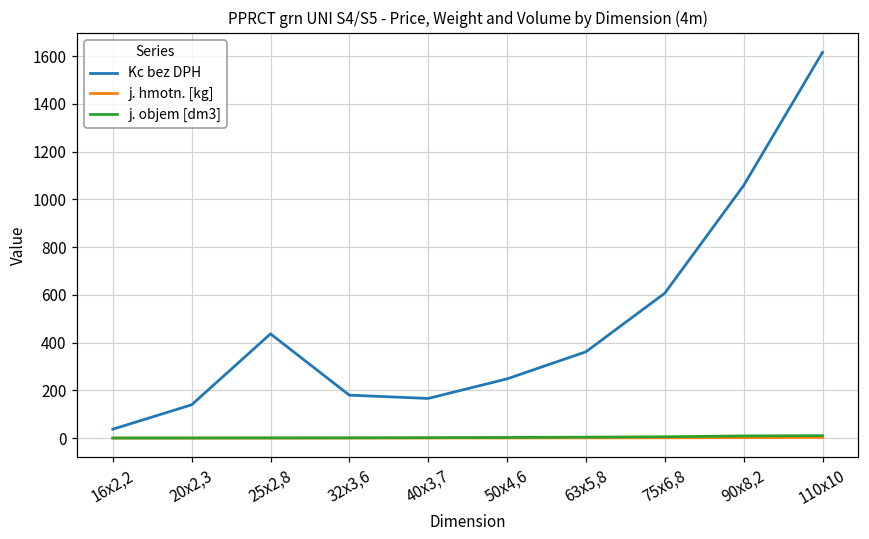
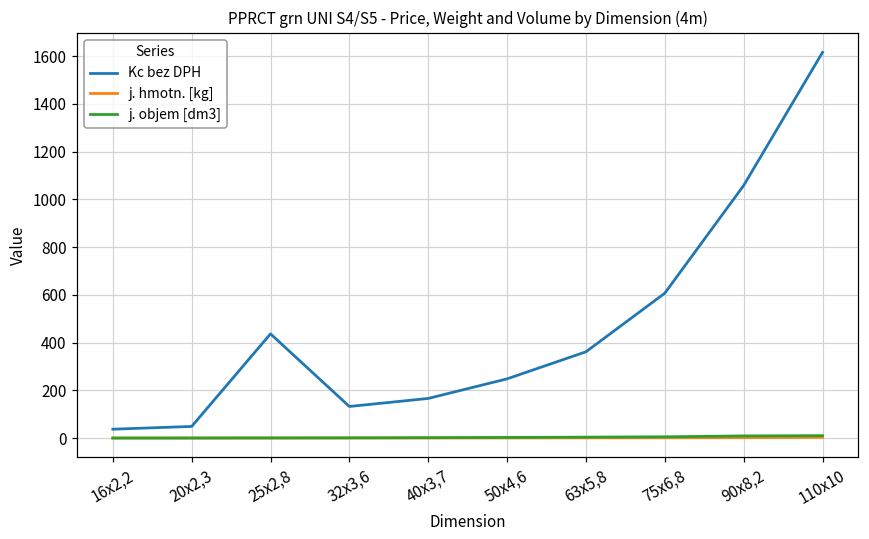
  {
    "Kc bez DPH": {
      "16x2,2": 40,
-     "20x2,3": 140,
+     "20x2,3": 50,
      "25x2,8": 440,
-     "32x3,6": 180,
+     "32x3,6": 130,
      "40x3,7": 170,
      "50x4,6": 250,
      "63x5,8": 360,
      "75x6,8": 610,
      "90x8,2": 1060,
      "110x10": 1620
    }
  }
